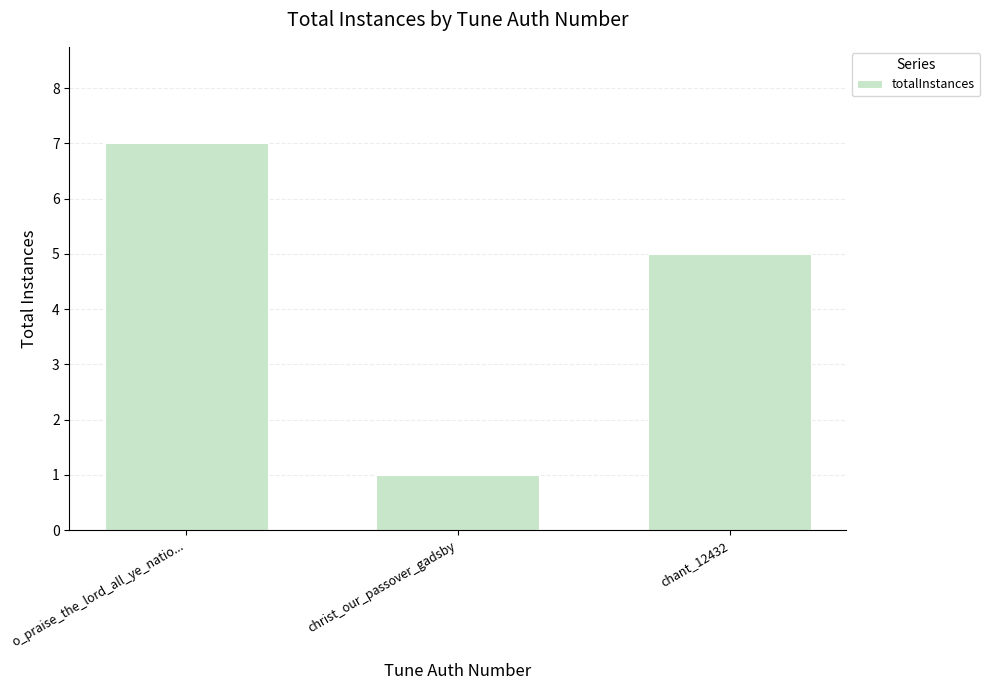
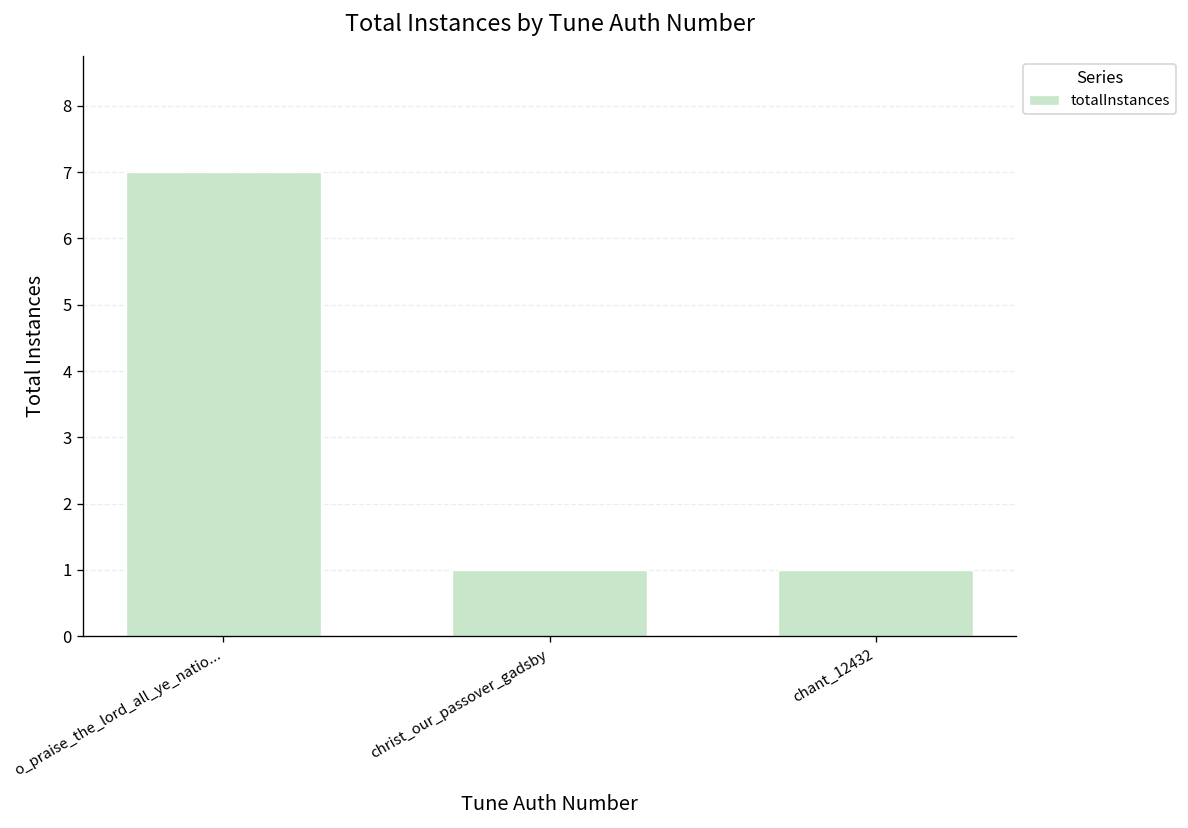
  {
    "o_praise_the_lord_all_ye_natio...": 7,
    "christ_our_passover_gadsby": 1,
-   "chant_12432": 5
+   "chant_12432": 1
  }
